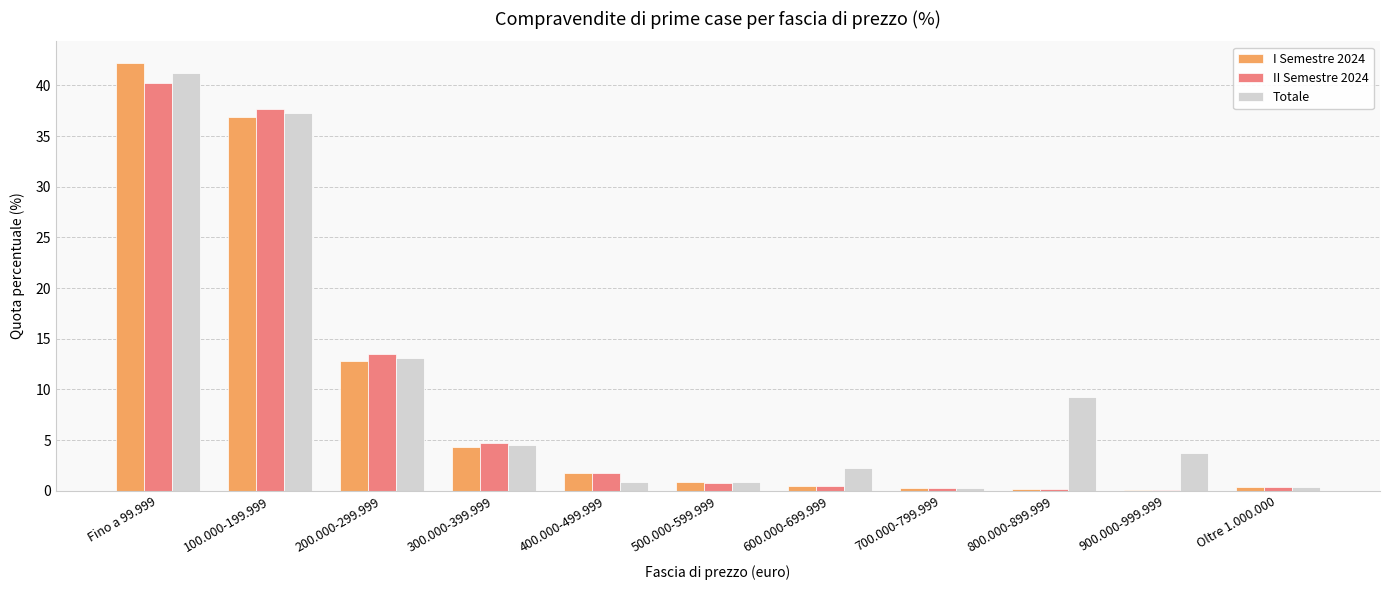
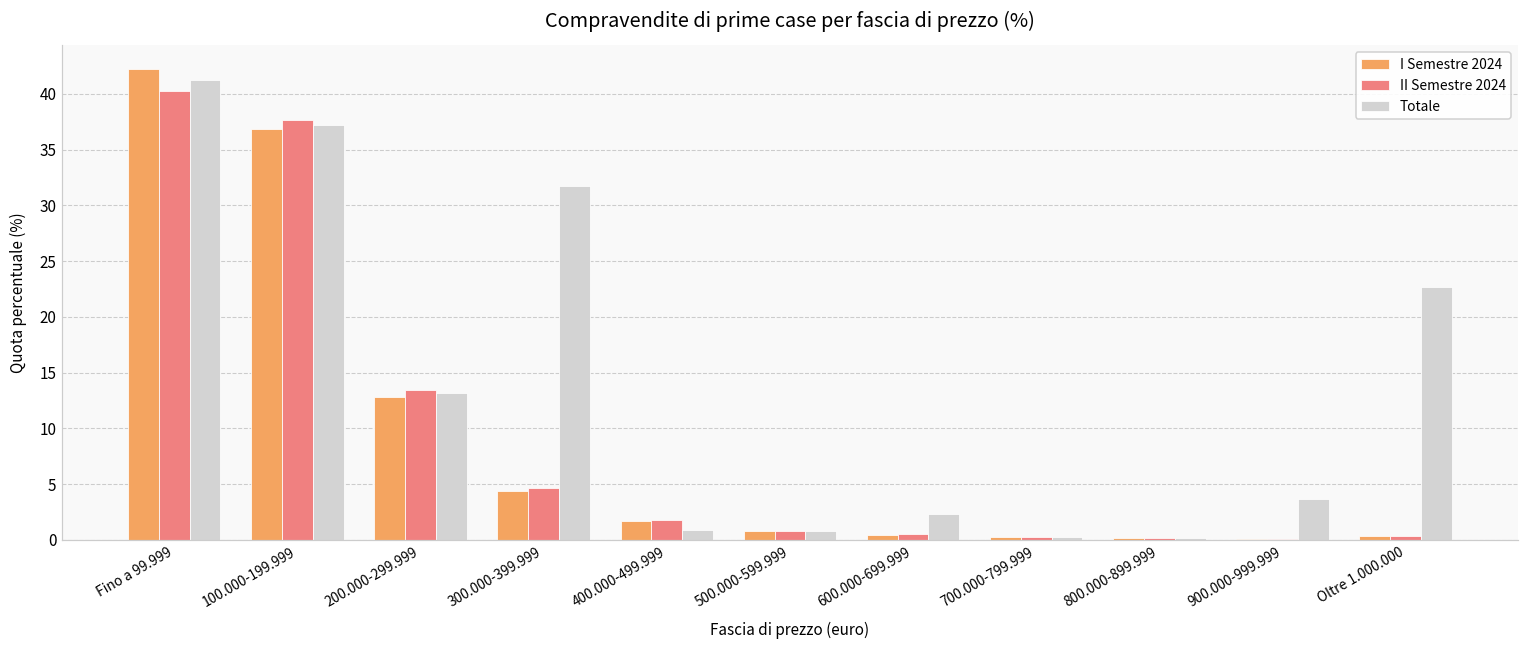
  {
    "Totale": {
      "Fino a 99.999": 41.2,
      "100.000-199.999": 37.3,
      "200.000-299.999": 13.1,
-     "300.000-399.999": 4.5,
+     "300.000-399.999": 31.8,
      "400.000-499.999": 0.8,
      "500.000-599.999": 0.8,
      "600.000-699.999": 2.3,
      "700.000-799.999": 0.3,
-     "800.000-899.999": 9.2,
+     "800.000-899.999": 0.2,
      "900.000-999.999": 3.7,
-     "Oltre 1.000.000": 0.3
+     "Oltre 1.000.000": 22.7
    }
  }
